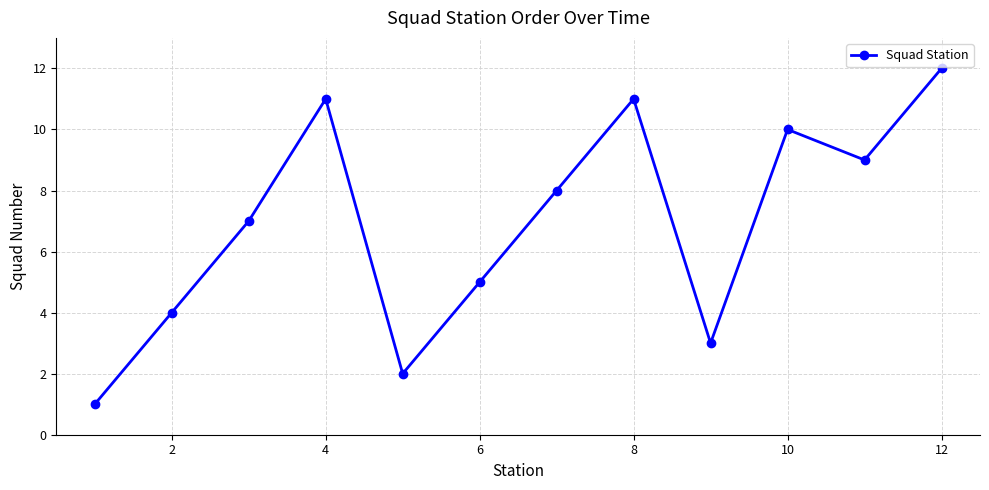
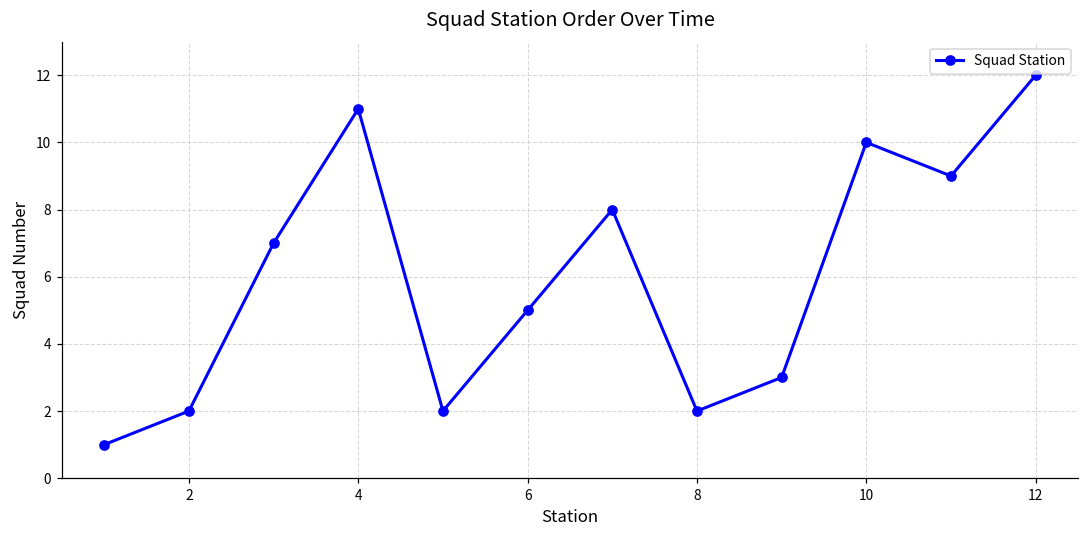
  {
-   "2": 4,
+   "2": 2,
    "4": 11,
    "6": 5,
-   "8": 11,
+   "8": 2,
    "10": 10,
    "12": 12
  }
